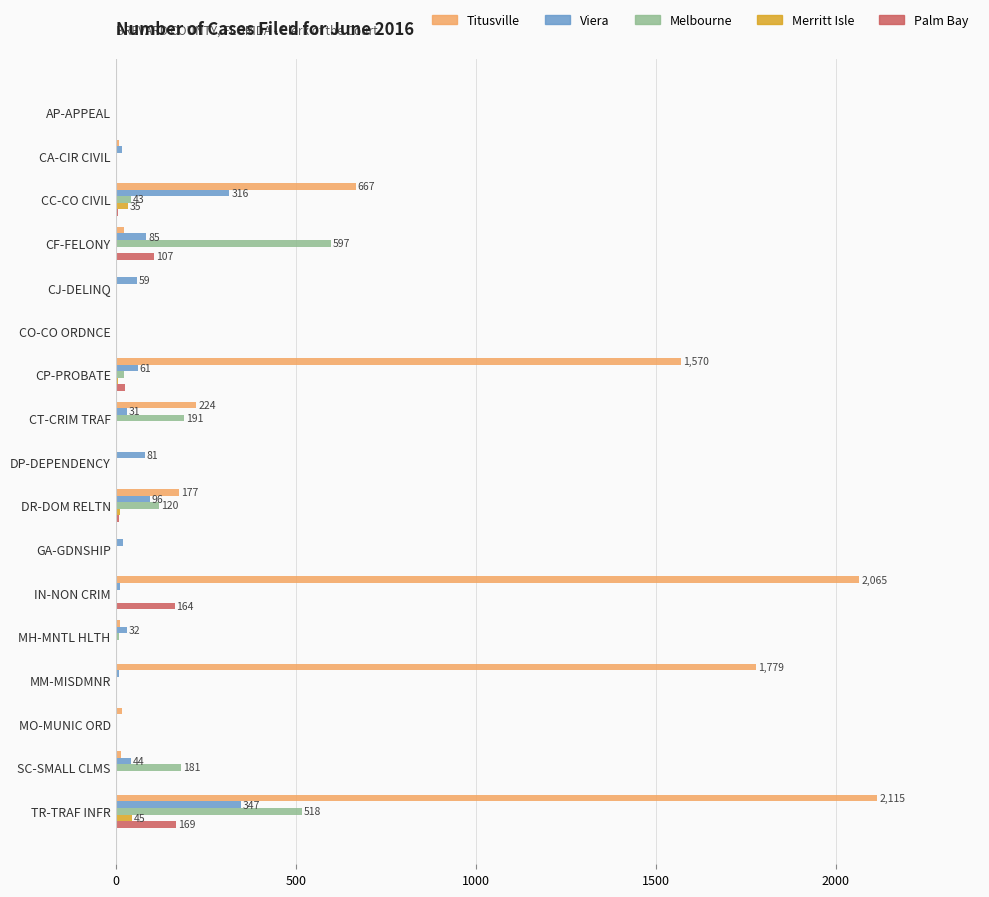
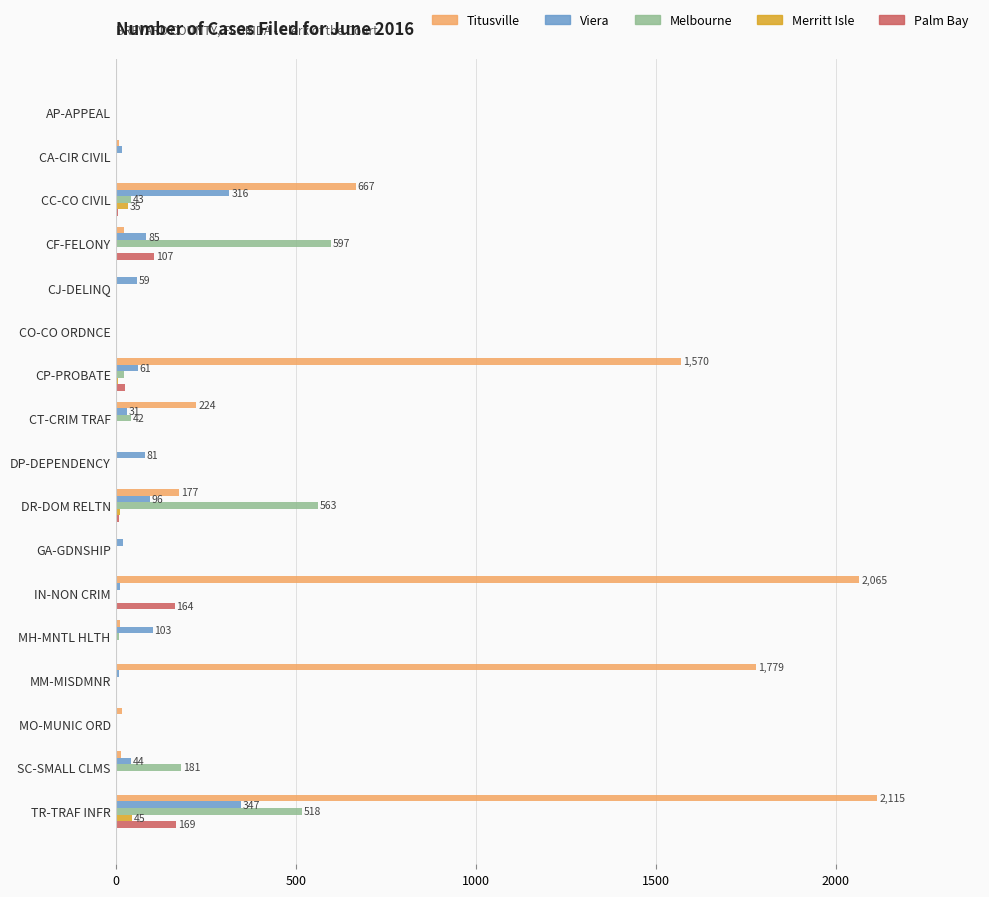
  {
    "Titusville": {
      "CC-CO CIVIL": "667",
      "CP-PROBATE": "1,570",
      "CT-CRIM TRAF": "224",
      "DR-DOM RELTN": "177",
      "IN-NON CRIM": "2,065",
      "MM-MISDMNR": "1,779",
      "TR-TRAF INFR": "2,115"
    },
    "Viera": {
      "CC-CO CIVIL": "316",
      "CF-FELONY": "85",
      "CJ-DELINQ": "59",
      "CP-PROBATE": "61",
      "CT-CRIM TRAF": "31",
      "DP-DEPENDENCY": "81",
      "DR-DOM RELTN": "96",
-     "MH-MNTL HLTH": "32",
+     "MH-MNTL HLTH": "103",
      "SC-SMALL CLMS": "44",
      "TR-TRAF INFR": "347"
    },
    "Melbourne": {
      "CF-FELONY": "597",
-     "CT-CRIM TRAF": "191",
-     "DR-DOM RELTN": "120",
+     "CT-CRIM TRAF": "42",
+     "DR-DOM RELTN": "563",
      "SC-SMALL CLMS": "181",
      "TR-TRAF INFR": "518"
    },
    "Merritt Isle": {
      "TR-TRAF INFR": "45"
    },
    "Palm Bay": {
      "CF-FELONY": "107",
      "IN-NON CRIM": "164",
      "TR-TRAF INFR": "169"
    }
  }
